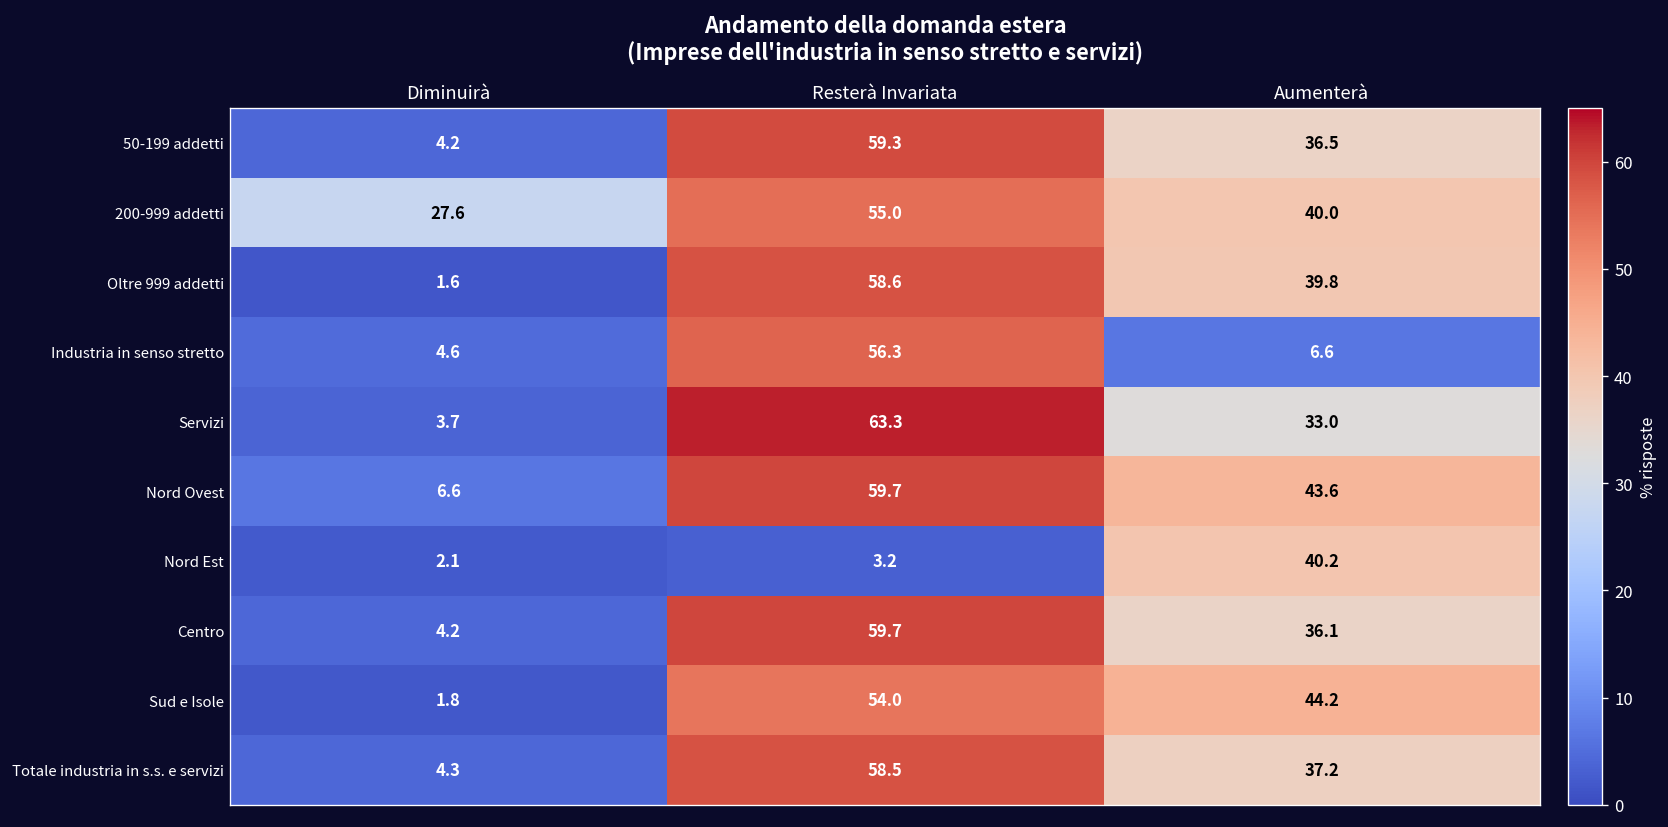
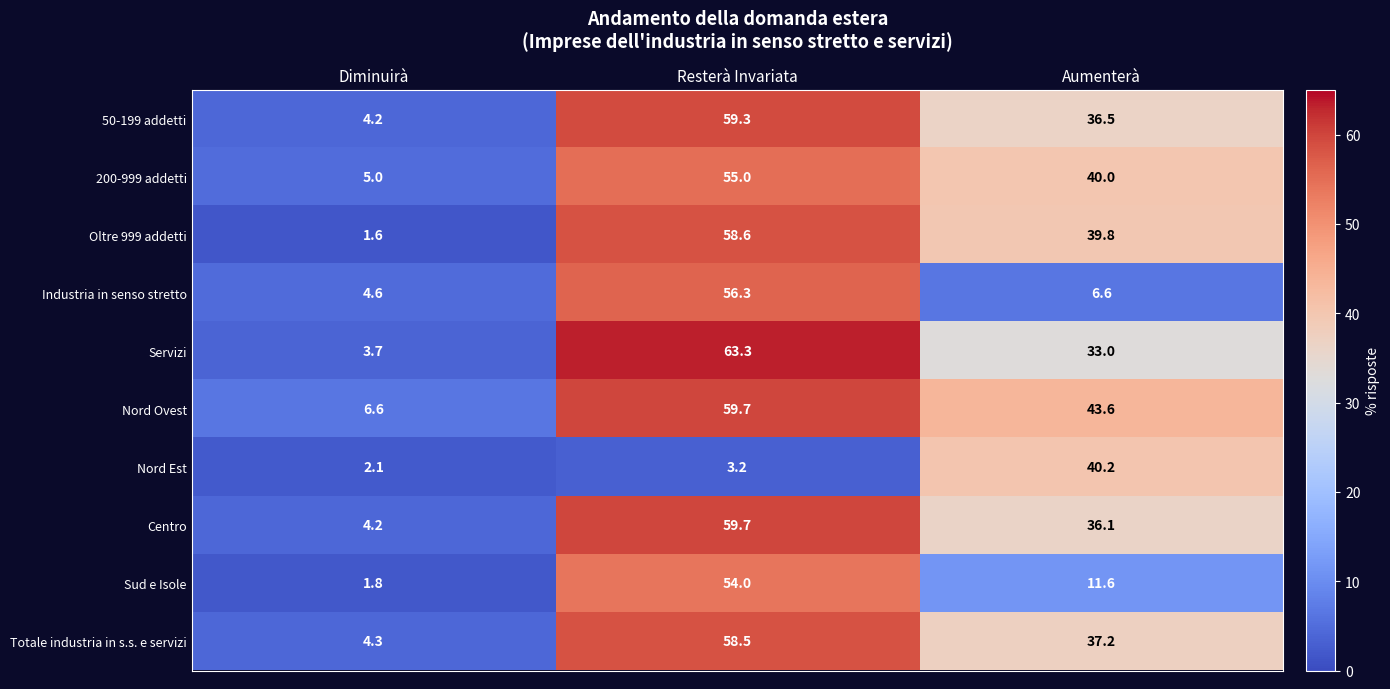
  {
    "50-199 addetti": {
      "Diminuirà": 4.2,
      "Resterà Invariata": 59.3,
      "Aumenterà": 36.5
    },
    "200-999 addetti": {
-     "Diminuirà": 27.6,
+     "Diminuirà": 5.0,
      "Resterà Invariata": 55.0,
      "Aumenterà": 40.0
    },
    "Oltre 999 addetti": {
      "Diminuirà": 1.6,
      "Resterà Invariata": 58.6,
      "Aumenterà": 39.8
    },
    "Industria in senso stretto": {
      "Diminuirà": 4.6,
      "Resterà Invariata": 56.3,
      "Aumenterà": 6.6
    },
    "Servizi": {
      "Diminuirà": 3.7,
      "Resterà Invariata": 63.3,
      "Aumenterà": 33.0
    },
    "Nord Ovest": {
      "Diminuirà": 6.6,
      "Resterà Invariata": 59.7,
      "Aumenterà": 43.6
    },
    "Nord Est": {
      "Diminuirà": 2.1,
      "Resterà Invariata": 3.2,
      "Aumenterà": 40.2
    },
    "Centro": {
      "Diminuirà": 4.2,
      "Resterà Invariata": 59.7,
      "Aumenterà": 36.1
    },
    "Sud e Isole": {
      "Diminuirà": 1.8,
      "Resterà Invariata": 54.0,
-     "Aumenterà": 44.2
+     "Aumenterà": 11.6
    },
    "Totale industria in s.s. e servizi": {
      "Diminuirà": 4.3,
      "Resterà Invariata": 58.5,
      "Aumenterà": 37.2
    }
  }
